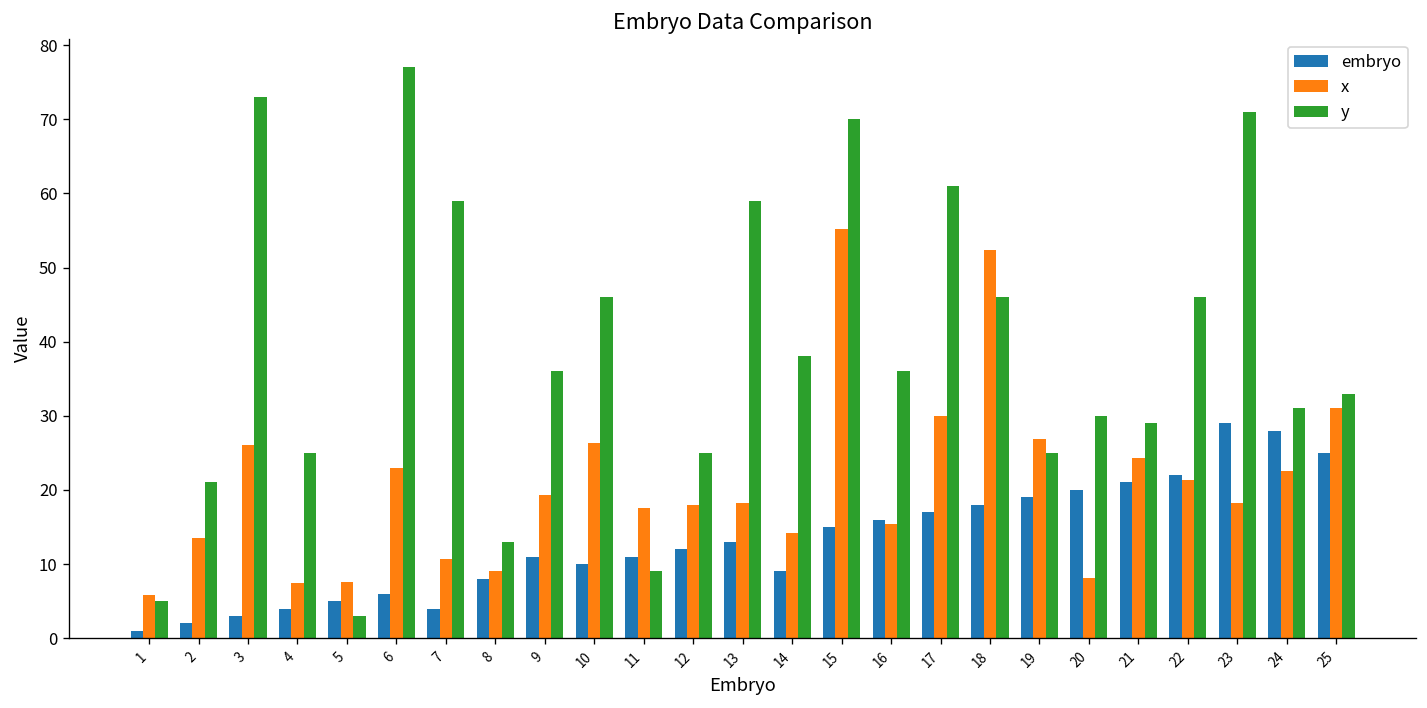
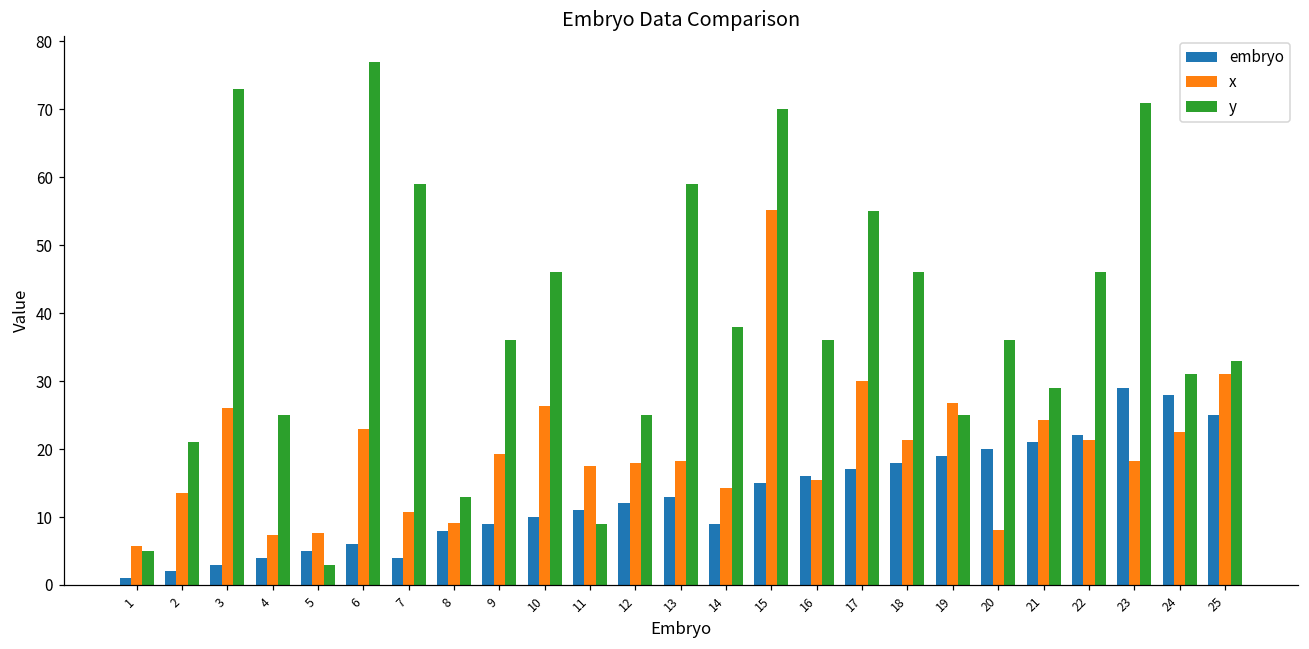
  {
    "embryo": {
      "1": 1,
      "2": 2,
      "3": 3,
      "4": 4,
      "5": 5,
      "6": 6,
      "7": 4,
      "8": 8,
-     "9": 11,
+     "9": 9,
      "10": 10,
      "11": 11,
      "12": 12,
      "13": 13,
      "14": 9,
      "15": 15,
      "16": 16,
      "17": 17,
      "18": 18,
      "19": 19,
      "20": 20,
      "21": 21,
      "22": 22,
      "23": 29,
      "24": 28,
      "25": 25
    },
    "x": {
      "1": 6,
      "2": 14,
      "3": 26,
      "4": 7,
      "5": 8,
      "6": 23,
      "7": 11,
      "8": 9,
      "9": 19,
      "10": 26,
      "11": 18,
      "12": 18,
      "13": 18,
      "14": 14,
      "15": 55,
      "16": 15,
      "17": 30,
-     "18": 52,
+     "18": 21,
      "19": 27,
      "20": 8,
      "21": 24,
      "22": 21,
      "23": 18,
      "24": 23,
      "25": 31
    },
    "y": {
      "1": 5,
      "2": 21,
      "3": 73,
      "4": 25,
      "5": 3,
      "6": 77,
      "7": 59,
      "8": 13,
      "9": 36,
      "10": 46,
      "11": 9,
      "12": 25,
      "13": 59,
      "14": 38,
      "15": 70,
      "16": 36,
-     "17": 61,
+     "17": 55,
      "18": 46,
      "19": 25,
-     "20": 30,
+     "20": 36,
      "21": 29,
      "22": 46,
      "23": 71,
      "24": 31,
      "25": 33
    }
  }
